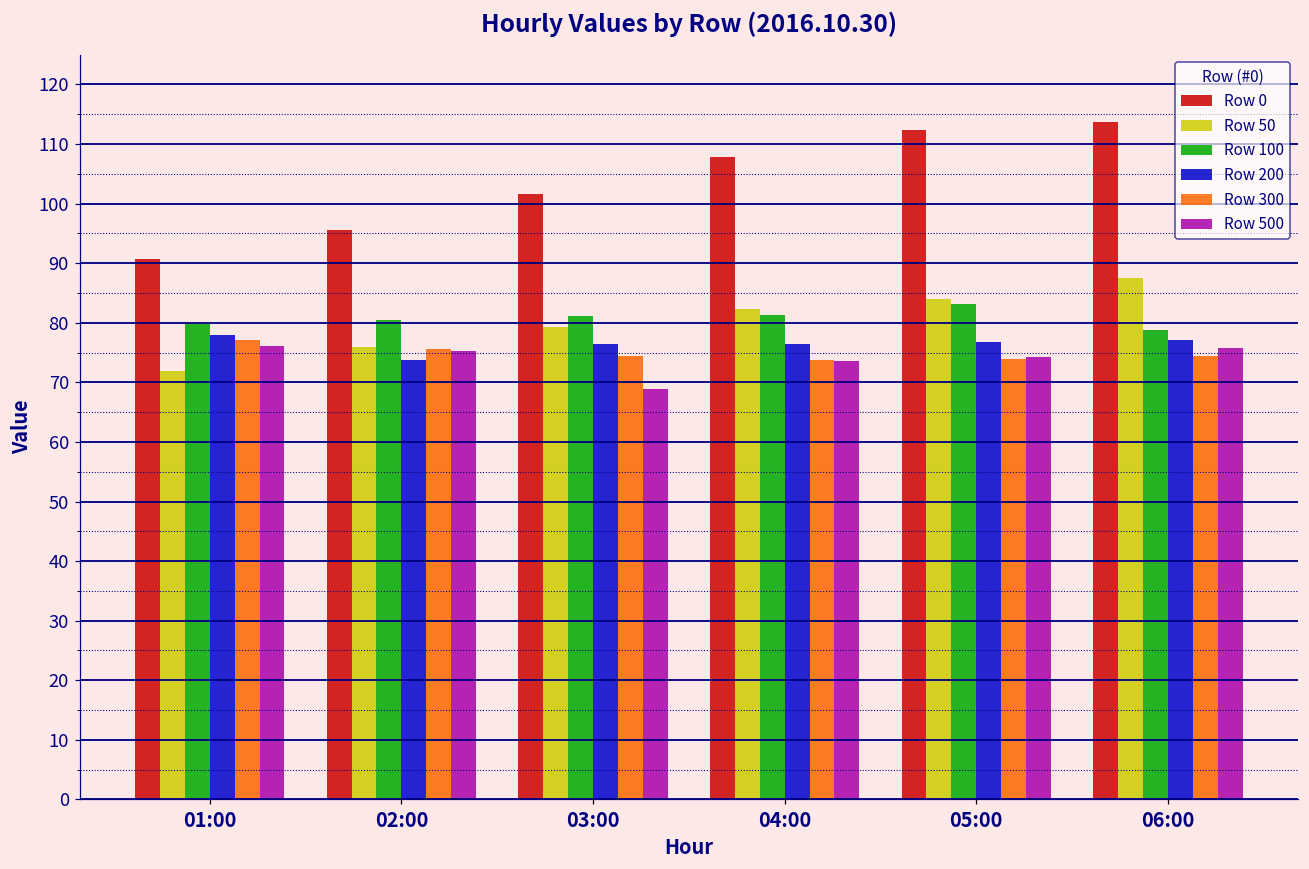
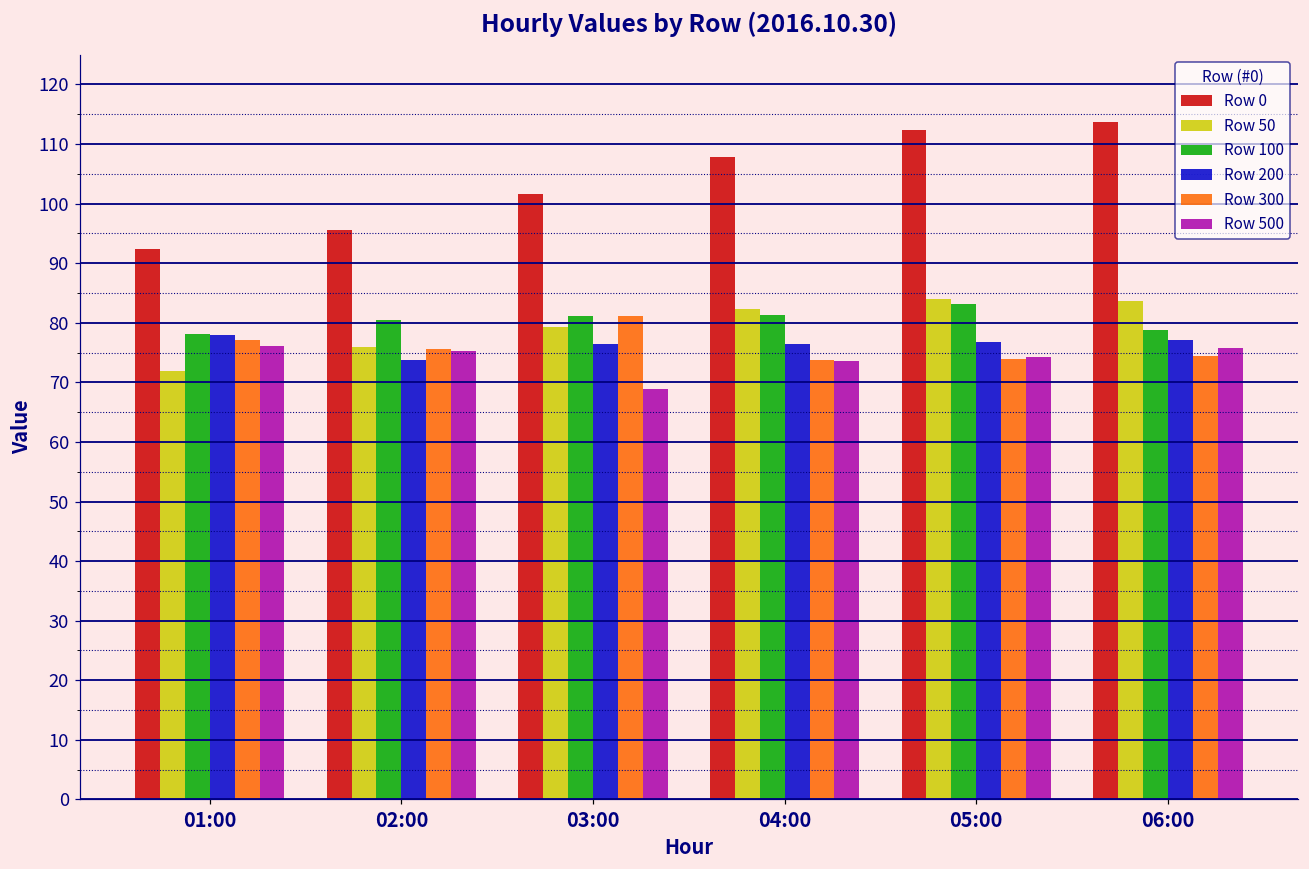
  {
    "Row 0": {
-     "01:00": 91,
+     "01:00": 92,
      "02:00": 96,
      "03:00": 102,
      "04:00": 108,
      "05:00": 112,
      "06:00": 114
    },
    "Row 50": {
      "01:00": 72,
      "02:00": 76,
      "03:00": 79,
      "04:00": 82,
      "05:00": 84,
-     "06:00": 88
+     "06:00": 84
    },
    "Row 100": {
-     "01:00": 80,
+     "01:00": 78,
      "02:00": 81,
      "03:00": 81,
      "04:00": 81,
      "05:00": 83,
      "06:00": 79
    },
    "Row 200": {
      "01:00": 78,
      "02:00": 74,
      "03:00": 76,
      "04:00": 76,
      "05:00": 77,
      "06:00": 77
    },
    "Row 300": {
      "01:00": 77,
      "02:00": 76,
-     "03:00": 74,
+     "03:00": 81,
      "04:00": 74,
      "05:00": 74,
      "06:00": 74
    },
    "Row 500": {
      "01:00": 76,
      "02:00": 75,
      "03:00": 69,
      "04:00": 74,
      "05:00": 74,
      "06:00": 76
    }
  }
